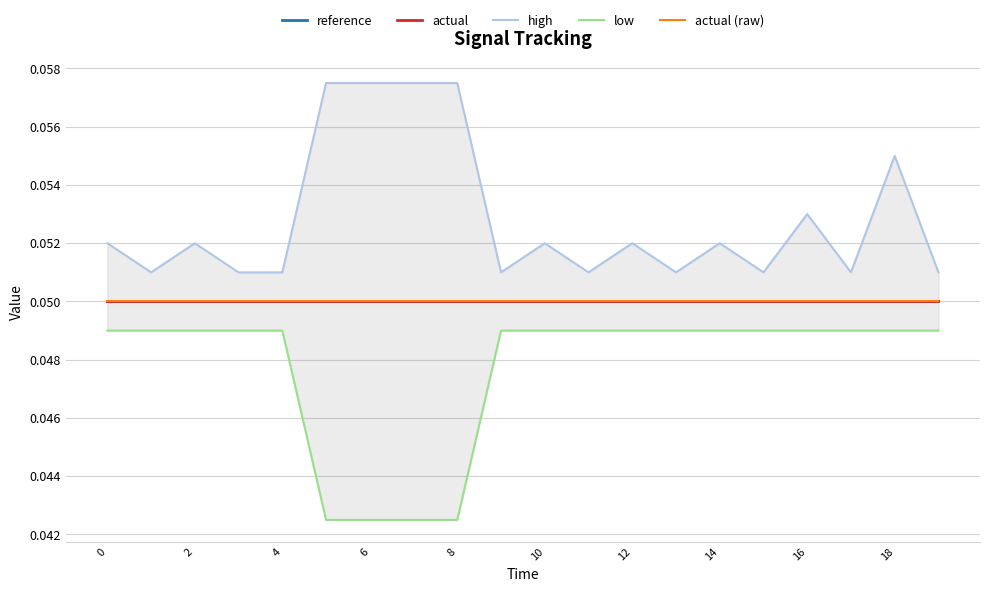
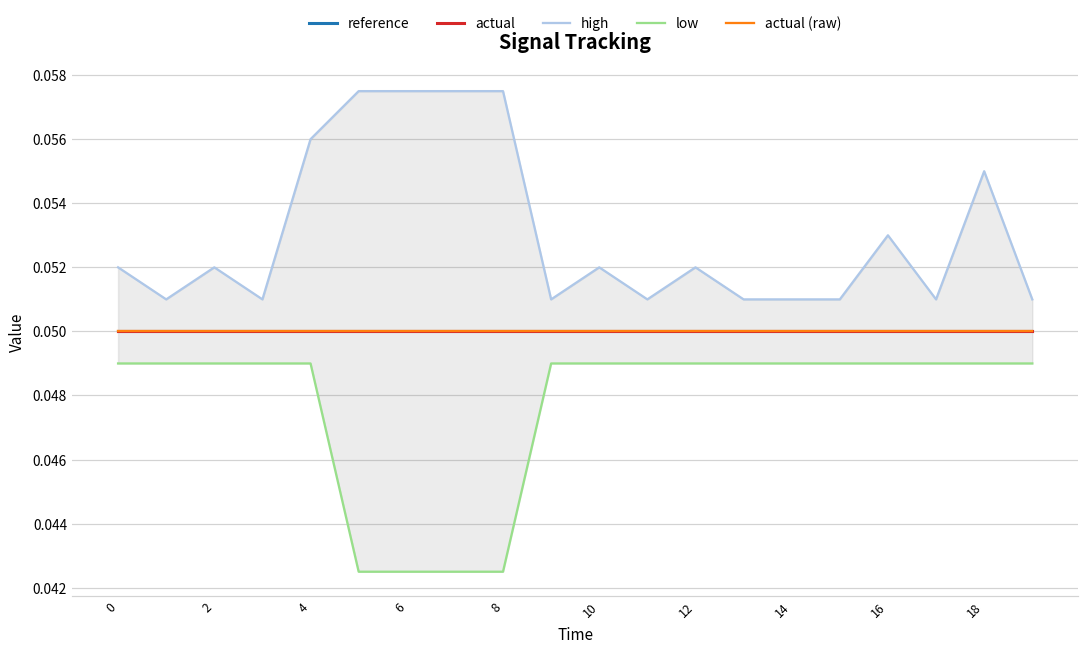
  {
    "actual (raw)": {
      "0": 0.050,
      "2": 0.050,
      "4": 0.050,
      "6": 0.050,
      "8": 0.050,
      "10": 0.050,
      "12": 0.050,
      "14": 0.050,
      "16": 0.050,
      "18": 0.050
    },
    "high": {
      "0": 0.052,
      "2": 0.052,
-     "4": 0.051,
+     "4": 0.056,
      "6": 0.0575,
      "8": 0.0575,
      "10": 0.052,
      "12": 0.052,
-     "14": 0.052,
+     "14": 0.051,
      "16": 0.053,
      "18": 0.055
    },
    "low": {
      "0": 0.049,
      "2": 0.049,
      "4": 0.049,
      "6": 0.0425,
      "8": 0.0425,
      "10": 0.049,
      "12": 0.049,
      "14": 0.049,
      "16": 0.049,
      "18": 0.049
    }
  }
